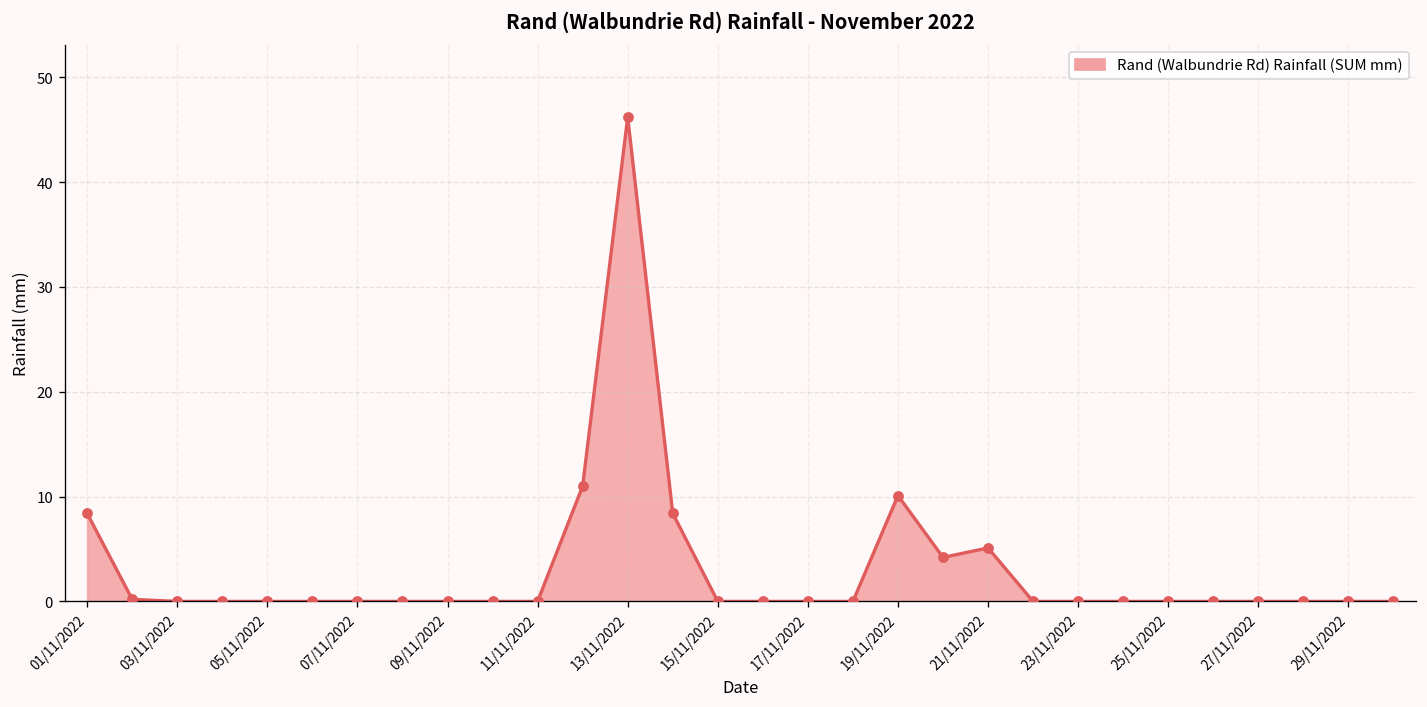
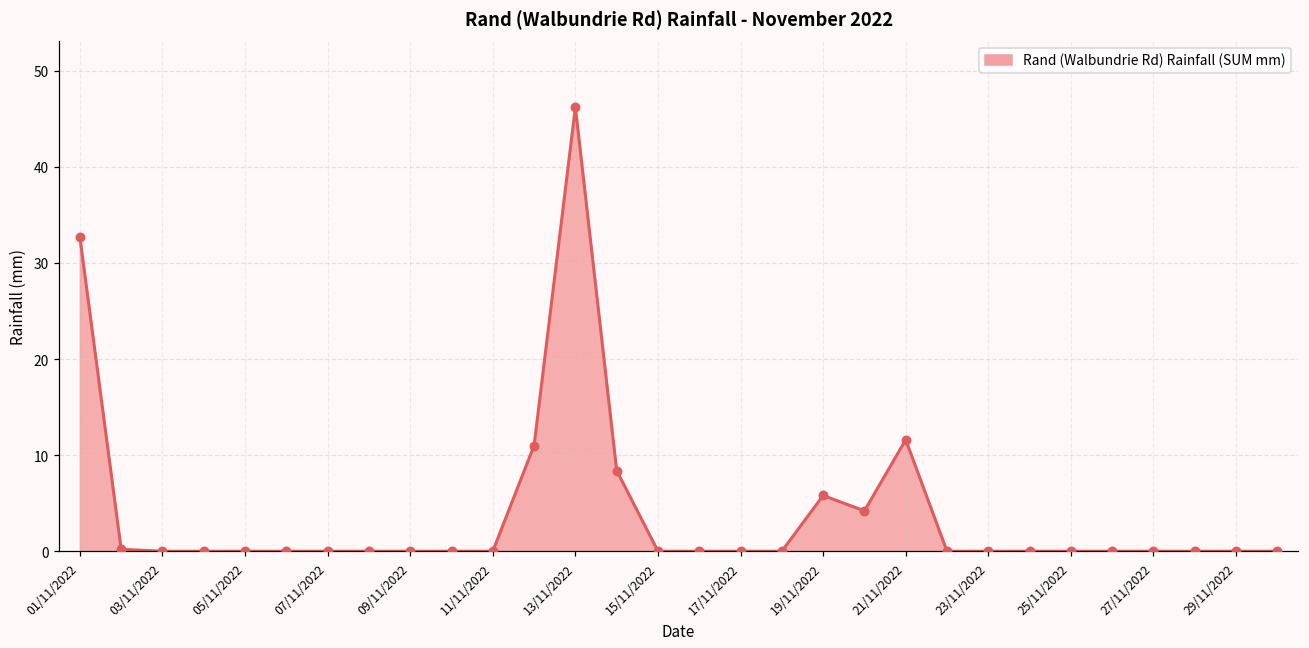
  {
-   "01/11/2022": 8,
+   "01/11/2022": 33,
    "03/11/2022": 0,
    "05/11/2022": 0,
    "07/11/2022": 0,
    "09/11/2022": 0,
    "11/11/2022": 0,
    "13/11/2022": 46,
    "15/11/2022": 0,
    "17/11/2022": 0,
-   "19/11/2022": 10,
-   "21/11/2022": 5,
+   "19/11/2022": 6,
+   "21/11/2022": 12,
    "23/11/2022": 0,
    "25/11/2022": 0,
    "27/11/2022": 0,
    "29/11/2022": 0
  }
